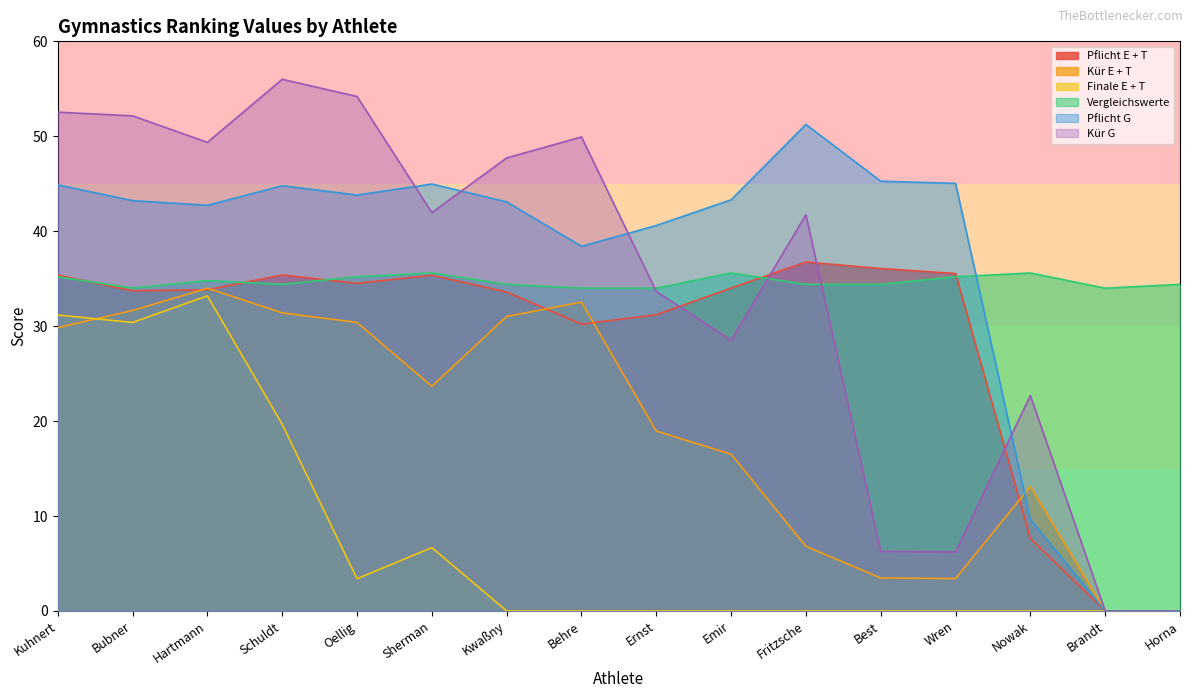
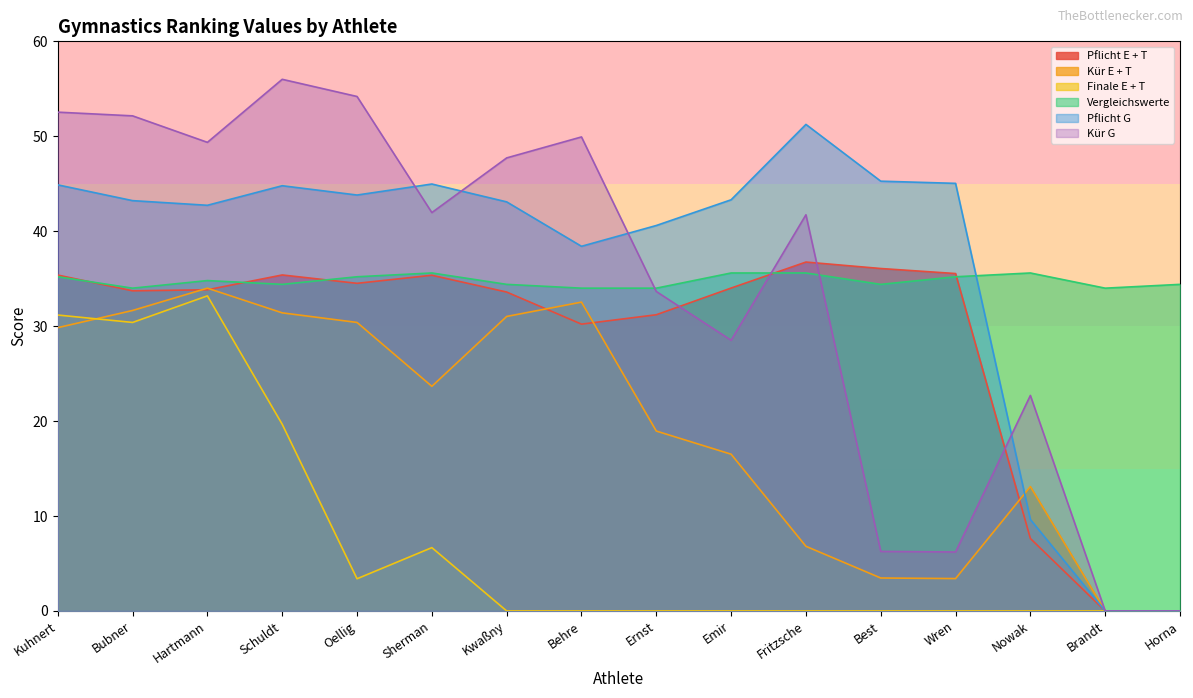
  {
    "Pflicht E + T": {
      "Bubner": 34,
      "Schuldt": 35,
      "Oellig": 35,
      "Kwaßny": 34,
      "Behre": 30,
      "Ernst": 31,
      "Emir": 34,
      "Fritzsche": 37,
      "Best": 36,
      "Wren": 36,
      "Nowak": 8
    },
    "Vergleichswerte": {
      "Bubner": 34,
      "Hartmann": 35,
      "Schuldt": 34,
      "Oellig": 35,
      "Kwaßny": 34,
      "Behre": 34,
      "Ernst": 34,
      "Emir": 36,
-     "Fritzsche": 34,
+     "Fritzsche": 36,
      "Best": 34,
      "Wren": 35,
      "Nowak": 36,
      "Brandt": 34,
      "Horna": 34
    },
    "Pflicht G": {
      "Kuhnert": 45,
      "Bubner": 43,
      "Hartmann": 43,
      "Schuldt": 45,
      "Oellig": 44,
      "Sherman": 45,
      "Kwaßny": 43,
      "Behre": 38,
      "Ernst": 41,
      "Emir": 43,
      "Fritzsche": 51,
      "Best": 45,
      "Wren": 45,
      "Nowak": 10
    },
    "Kür G": {
      "Kuhnert": 53,
      "Bubner": 52,
      "Hartmann": 49,
      "Schuldt": 56,
      "Oellig": 54,
      "Sherman": 42,
      "Kwaßny": 48,
      "Behre": 50,
      "Ernst": 34,
      "Emir": 29,
      "Fritzsche": 42,
      "Best": 6,
      "Wren": 6,
      "Nowak": 23
    }
  }
